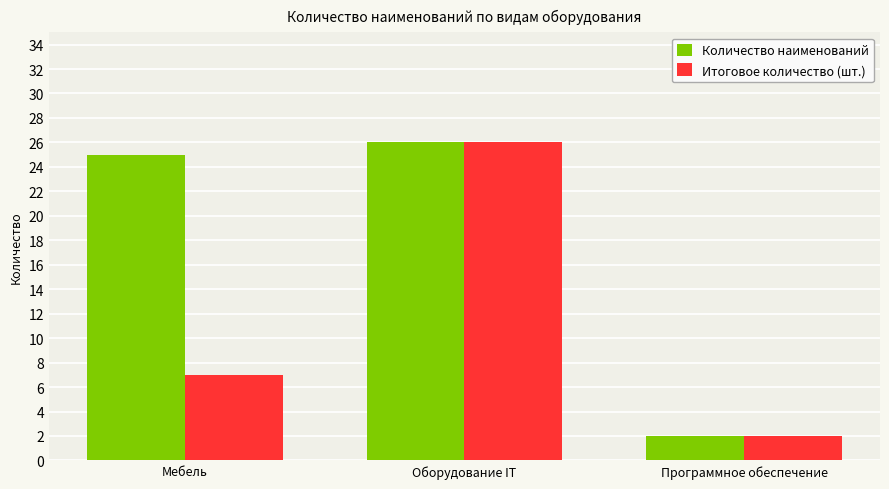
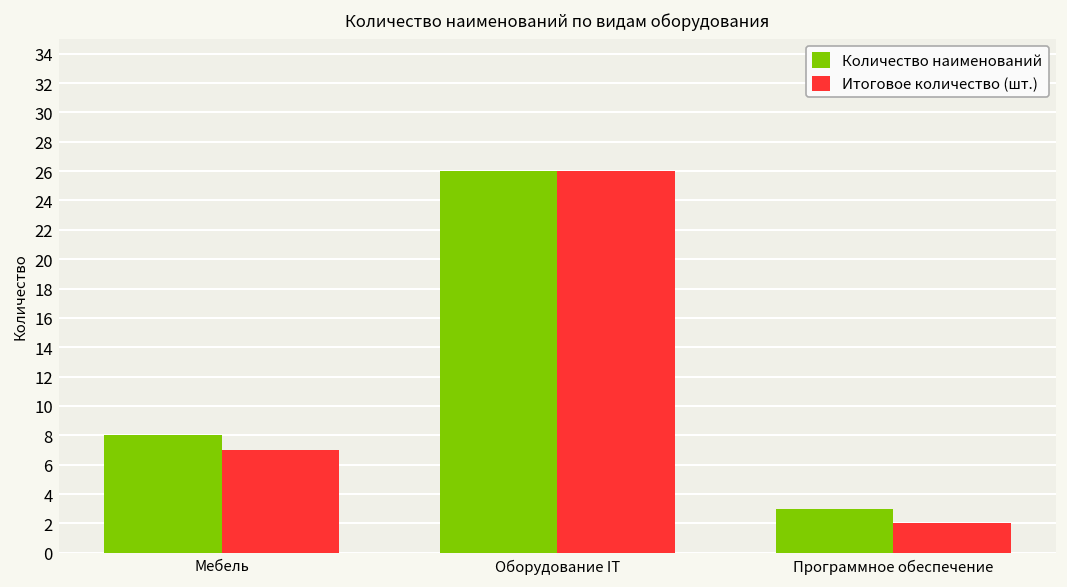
  {
    "Количество наименований": {
-     "Мебель": 25,
+     "Мебель": 8,
      "Оборудование IT": 26,
-     "Программное обеспечение": 2
+     "Программное обеспечение": 3
    },
    "Итоговое количество (шт.)": {
      "Мебель": 7,
      "Оборудование IT": 26,
      "Программное обеспечение": 2
    }
  }
